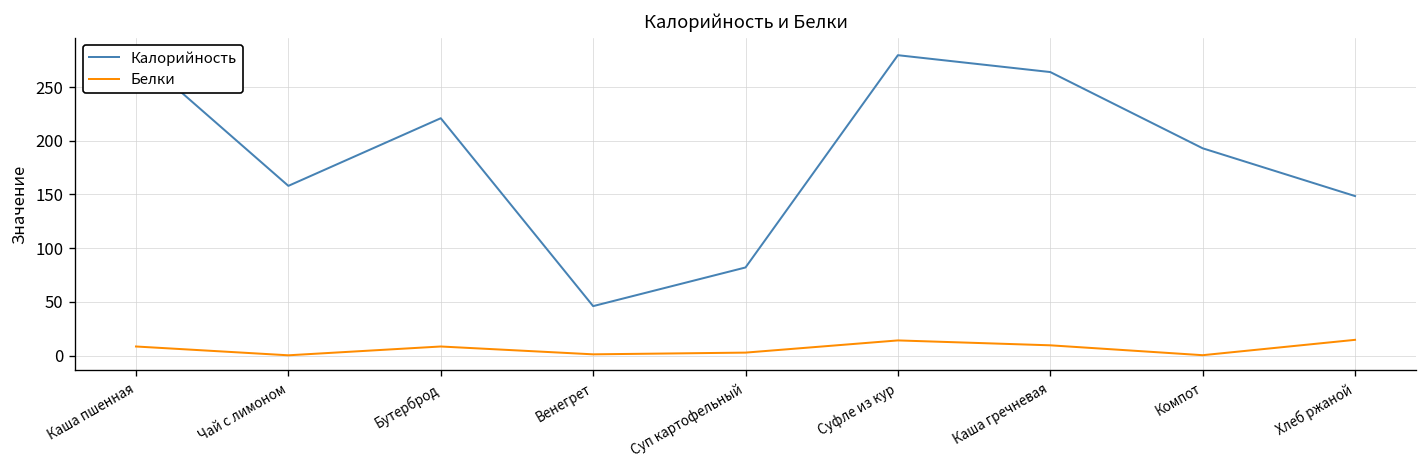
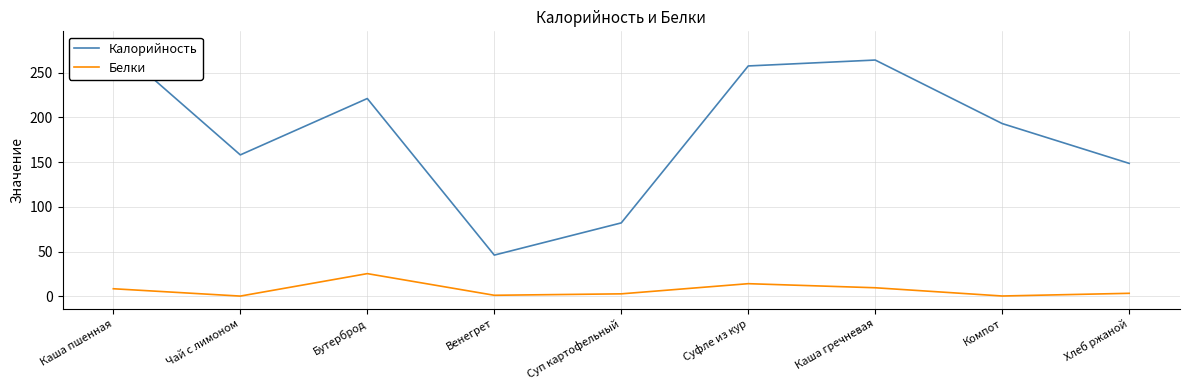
  {
    "Калорийность": {
      "Чай с лимоном": 160,
      "Бутерброд": 220,
      "Венегрет": 50,
      "Суп картофельный": 80,
-     "Суфле из кур": 280,
+     "Суфле из кур": 260,
      "Каша гречневая": 260,
      "Компот": 190,
      "Хлеб ржаной": 150
    },
    "Белки": {
      "Каша пшенная": 10,
      "Чай с лимоном": 0,
-     "Бутерброд": 10,
+     "Бутерброд": 30,
      "Венегрет": 0,
      "Суп картофельный": 0,
      "Суфле из кур": 10,
      "Каша гречневая": 10,
      "Компот": 0,
-     "Хлеб ржаной": 10
+     "Хлеб ржаной": 0
    }
  }
